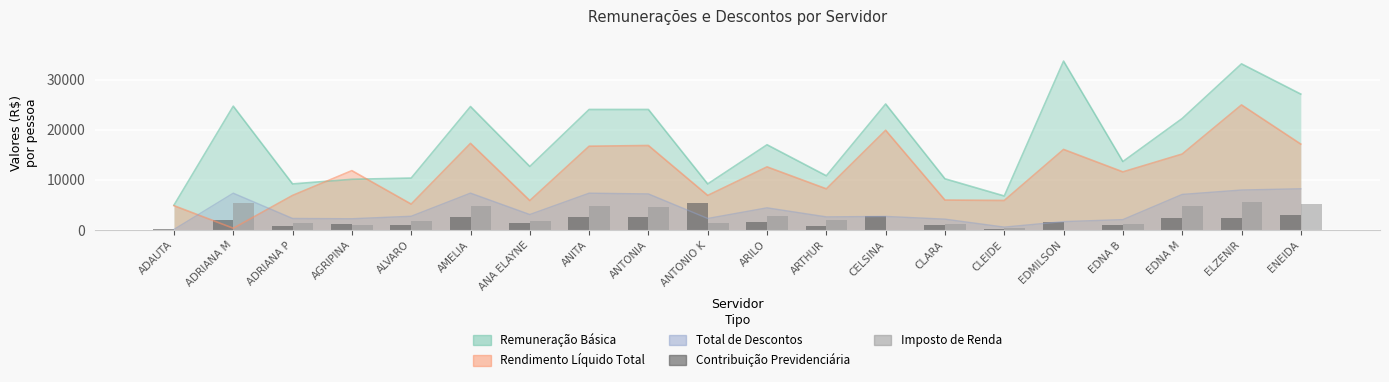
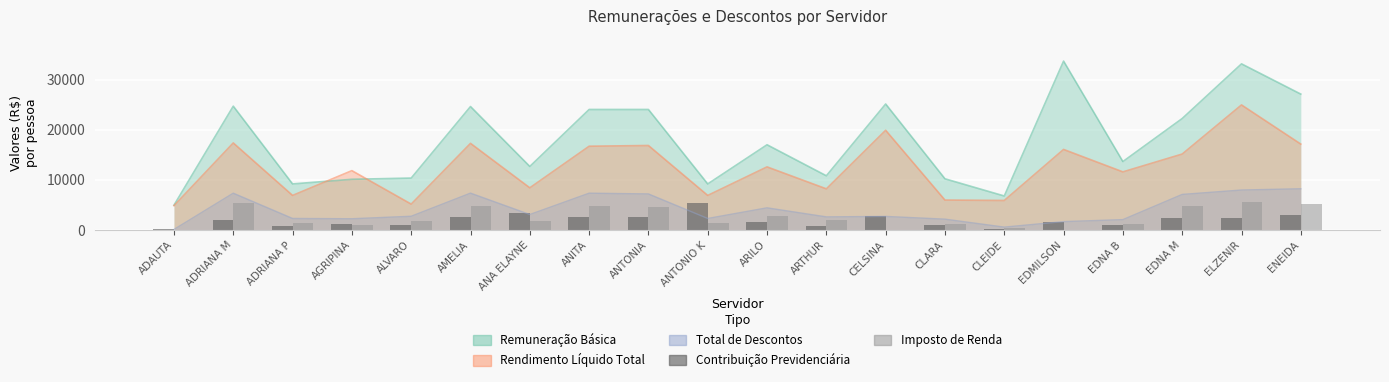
  {
    "Contribuição Previdenciária": {
      "ADRIANA M": 2000,
      "ADRIANA P": 1000,
      "AGRIPINA": 1000,
      "ALVARO": 1000,
      "AMELIA": 3000,
-     "ANA ELAYNE": 1000,
+     "ANA ELAYNE": 3000,
      "ANITA": 3000,
      "ANTONIA": 3000,
      "ANTONIO K": 5000,
      "ARILO": 2000,
      "ARTHUR": 1000,
      "CELSINA": 3000,
      "CLARA": 1000,
      "EDMILSON": 2000,
      "EDNA B": 1000,
      "EDNA M": 2000,
      "ELZENIR": 2000,
      "ENEIDA": 3000
    },
    "Rendimento Líquido Total": {
-     "ADRIANA M": 0,
+     "ADRIANA M": 17000,
      "ADRIANA P": 7000,
      "AGRIPINA": 12000,
      "ALVARO": 5000,
      "AMELIA": 17000,
-     "ANA ELAYNE": 6000,
+     "ANA ELAYNE": 8000,
      "ANITA": 17000,
      "ANTONIA": 17000,
      "ANTONIO K": 7000,
      "ARILO": 13000,
      "ARTHUR": 8000,
      "CELSINA": 20000,
      "CLARA": 6000,
      "CLEIDE": 6000,
      "EDMILSON": 16000,
      "EDNA B": 12000,
      "EDNA M": 15000,
      "ELZENIR": 25000,
      "ENEIDA": 17000
    }
  }
